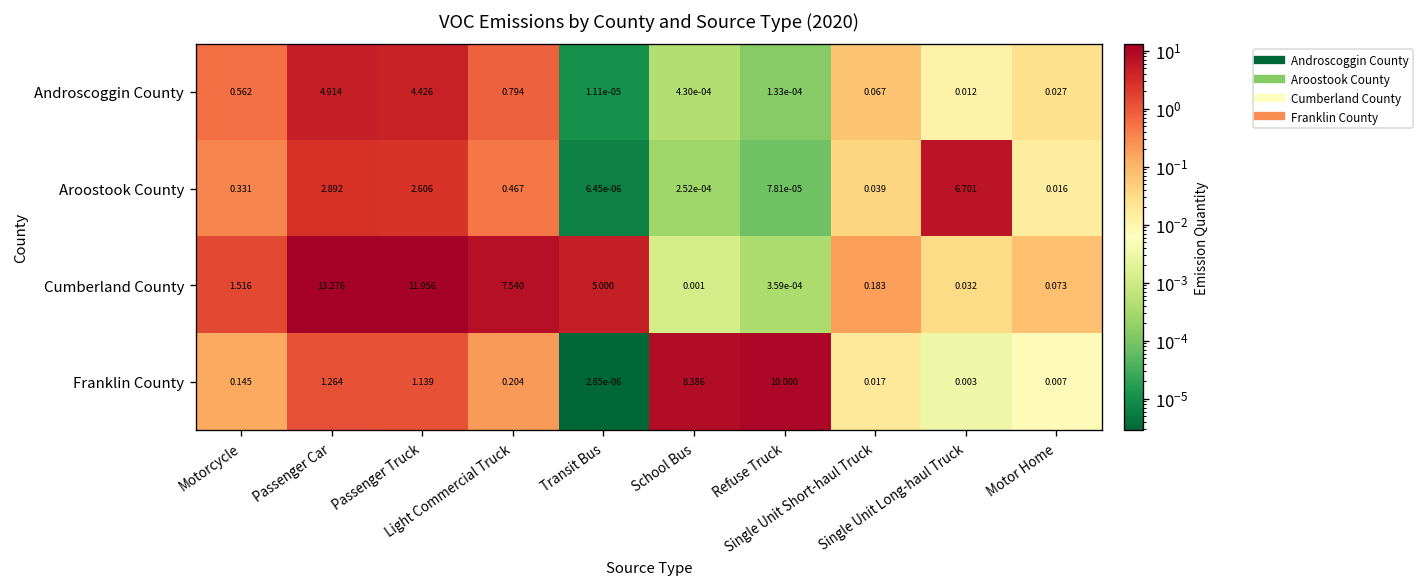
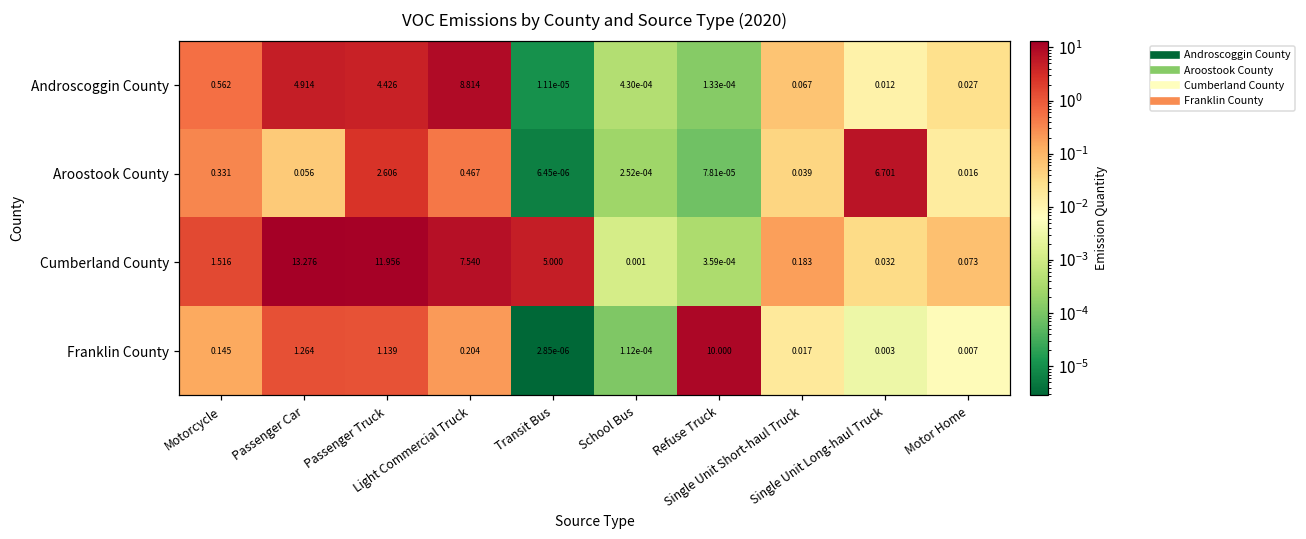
  {
    "Androscoggin County": {
      "Motorcycle": "0.562",
      "Passenger Car": "4.914",
      "Passenger Truck": "4.426",
-     "Light Commercial Truck": "0.794",
+     "Light Commercial Truck": "8.814",
      "Transit Bus": "1.11e-05",
      "School Bus": "4.30e-04",
      "Refuse Truck": "1.33e-04",
      "Single Unit Short-haul Truck": "0.067",
      "Single Unit Long-haul Truck": "0.012",
      "Motor Home": "0.027"
    },
    "Aroostook County": {
      "Motorcycle": "0.331",
-     "Passenger Car": "2.892",
+     "Passenger Car": "0.056",
      "Passenger Truck": "2.606",
      "Light Commercial Truck": "0.467",
      "Transit Bus": "6.45e-06",
      "School Bus": "2.52e-04",
      "Refuse Truck": "7.81e-05",
      "Single Unit Short-haul Truck": "0.039",
      "Single Unit Long-haul Truck": "6.701",
      "Motor Home": "0.016"
    },
    "Cumberland County": {
      "Motorcycle": "1.516",
      "Passenger Car": "13.276",
      "Passenger Truck": "11.956",
      "Light Commercial Truck": "7.540",
      "Transit Bus": "5.000",
      "School Bus": "0.001",
      "Refuse Truck": "3.59e-04",
      "Single Unit Short-haul Truck": "0.183",
      "Single Unit Long-haul Truck": "0.032",
      "Motor Home": "0.073"
    },
    "Franklin County": {
      "Motorcycle": "0.145",
      "Passenger Car": "1.264",
      "Passenger Truck": "1.139",
      "Light Commercial Truck": "0.204",
      "Transit Bus": "2.85e-06",
-     "School Bus": "8.386",
+     "School Bus": "1.12e-04",
      "Refuse Truck": "10.000",
      "Single Unit Short-haul Truck": "0.017",
      "Single Unit Long-haul Truck": "0.003",
      "Motor Home": "0.007"
    }
  }
